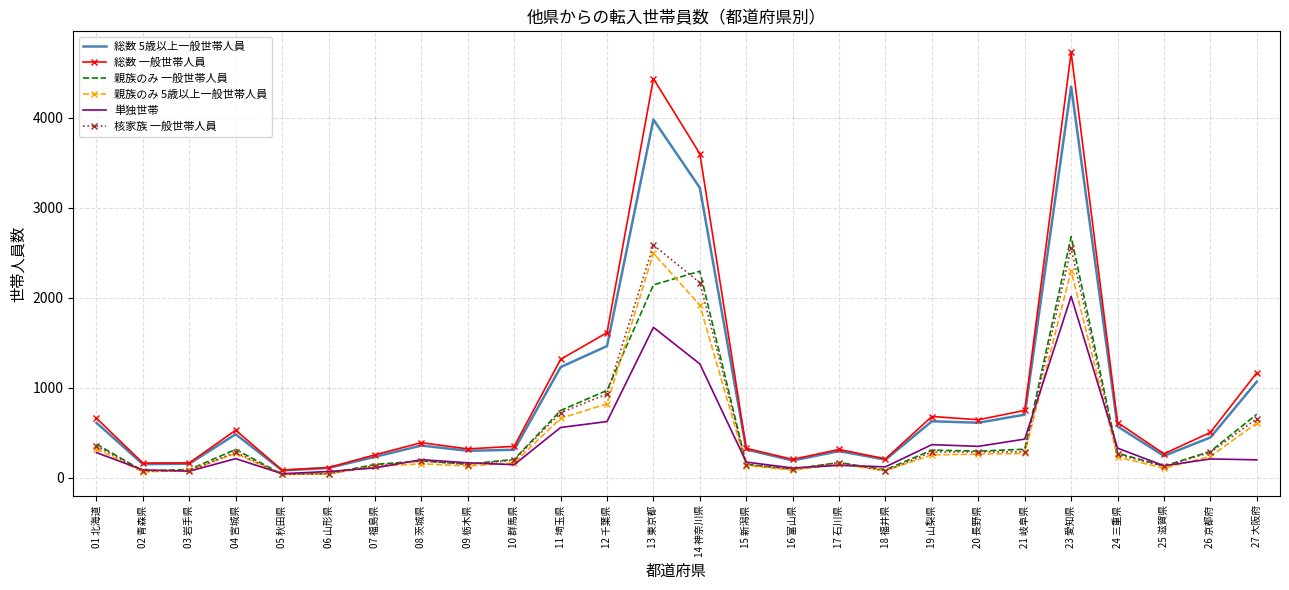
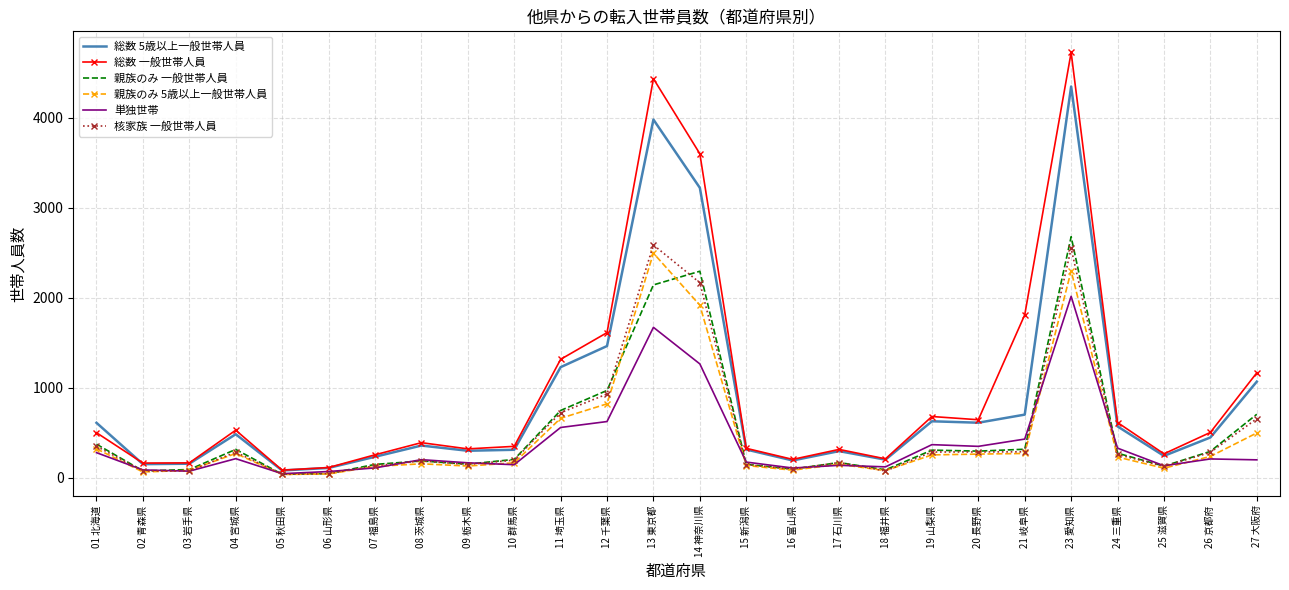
  {
    "総数 5歳以上一般世帯人員": {
      "01 北海道": 600,
      "04 宮城県": 500,
      "08 茨城県": 400,
      "10 群馬県": 300,
      "11 埼玉県": 1200,
      "12 千葉県": 1500,
      "13 東京都": 4000,
      "14 神奈川県": 3200,
      "19 山梨県": 600,
      "20 長野県": 600,
      "21 岐阜県": 700,
      "23 愛知県": 4400,
      "24 三重県": 600,
      "26 京都府": 400,
      "27 大阪府": 1100
    },
    "総数 一般世帯人員": {
-     "01 北海道": 700,
+     "01 北海道": 500,
      "04 宮城県": 500,
      "08 茨城県": 400,
      "10 群馬県": 300,
      "11 埼玉県": 1300,
      "12 千葉県": 1600,
      "13 東京都": 4400,
      "14 神奈川県": 3600,
      "19 山梨県": 700,
      "20 長野県": 600,
-     "21 岐阜県": 700,
+     "21 岐阜県": 1800,
      "23 愛知県": 4700,
      "24 三重県": 600,
      "26 京都府": 500,
      "27 大阪府": 1200
    },
    "親族のみ 一般世帯人員": {
      "04 宮城県": 300,
      "12 千葉県": 1000,
      "13 東京都": 2100,
      "14 神奈川県": 2300,
      "21 岐阜県": 300,
      "23 愛知県": 2700,
      "27 大阪府": 700
    },
    "親族のみ 5歳以上一般世帯人員": {
      "08 茨城県": 200,
      "11 埼玉県": 700,
      "12 千葉県": 800,
      "13 東京都": 2500,
      "14 神奈川県": 1900,
      "19 山梨県": 300,
      "23 愛知県": 2300,
      "24 三重県": 200,
-     "27 大阪府": 600
+     "27 大阪府": 500
    },
    "単独世帯": {
      "01 北海道": 300,
      "04 宮城県": 200,
      "11 埼玉県": 600,
      "12 千葉県": 600,
      "13 東京都": 1700,
      "14 神奈川県": 1300,
      "18 福井県": 100,
      "19 山梨県": 400,
      "20 長野県": 300,
      "21 岐阜県": 400,
      "23 愛知県": 2000,
      "24 三重県": 300,
      "27 大阪府": 200
    },
    "核家族 一般世帯人員": {
      "12 千葉県": 900,
      "13 東京都": 2600,
      "14 神奈川県": 2200,
      "23 愛知県": 2500,
      "27 大阪府": 700
    }
  }
